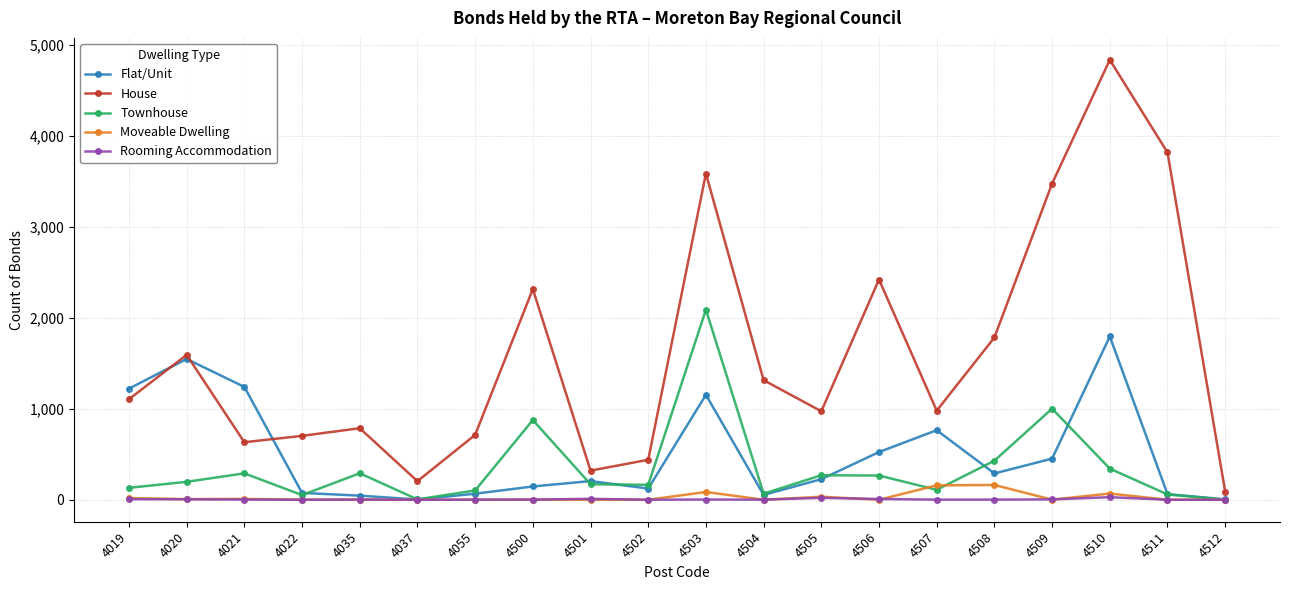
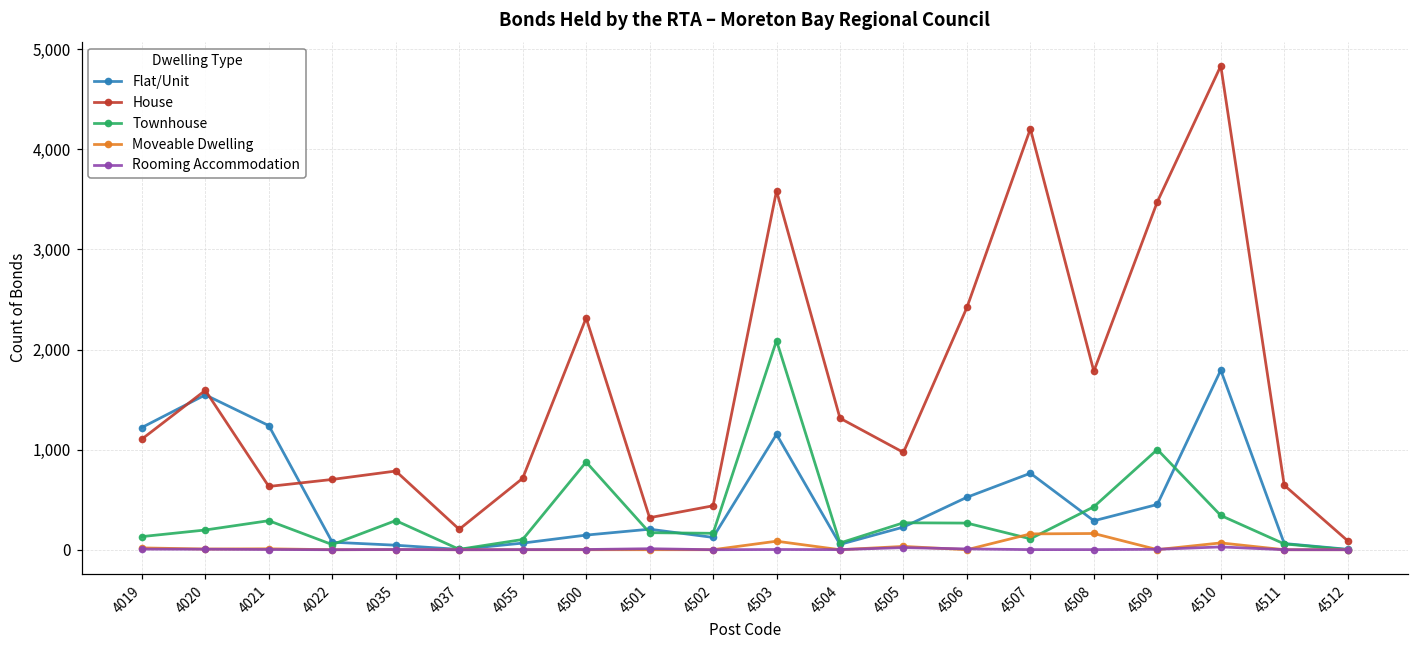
  {
    "Flat/Unit": {
      "4019": "1,200",
      "4020": "1,500",
      "4021": "1,200",
      "4035": "0",
      "4055": "100",
      "4500": "100",
      "4501": "200",
      "4502": "100",
      "4503": "1,200",
      "4505": "200",
      "4506": "500",
      "4507": "800",
      "4508": "300",
      "4509": "500",
      "4510": "1,800"
    },
    "House": {
      "4019": "1,100",
      "4020": "1,600",
      "4021": "600",
      "4022": "700",
      "4035": "800",
      "4037": "200",
      "4055": "700",
      "4500": "2,300",
      "4501": "300",
      "4502": "400",
      "4503": "3,600",
      "4504": "1,300",
      "4505": "1,000",
      "4506": "2,400",
-     "4507": "1,000",
+     "4507": "4,200",
      "4508": "1,800",
      "4509": "3,500",
      "4510": "4,800",
-     "4511": "3,800",
+     "4511": "600",
      "4512": "100"
    },
    "Townhouse": {
      "4019": "100",
      "4020": "200",
      "4021": "300",
      "4035": "300",
      "4055": "100",
      "4500": "900",
      "4501": "200",
      "4502": "200",
      "4503": "2,100",
      "4505": "300",
      "4506": "300",
      "4507": "100",
      "4508": "400",
      "4509": "1,000",
      "4510": "300"
    },
    "Moveable Dwelling": {
      "4503": "100",
      "4507": "200",
      "4508": "200",
      "4510": "100"
    },
    "Rooming Accommodation": {
      "4503": "0",
      "4507": "0",
      "4508": "0",
      "4510": "0"
    }
  }
